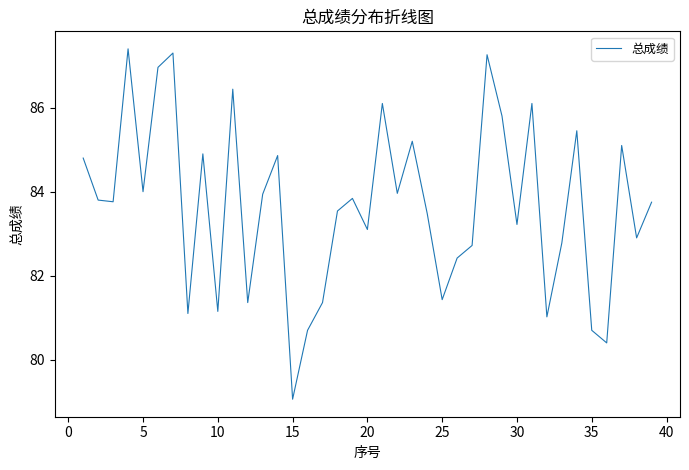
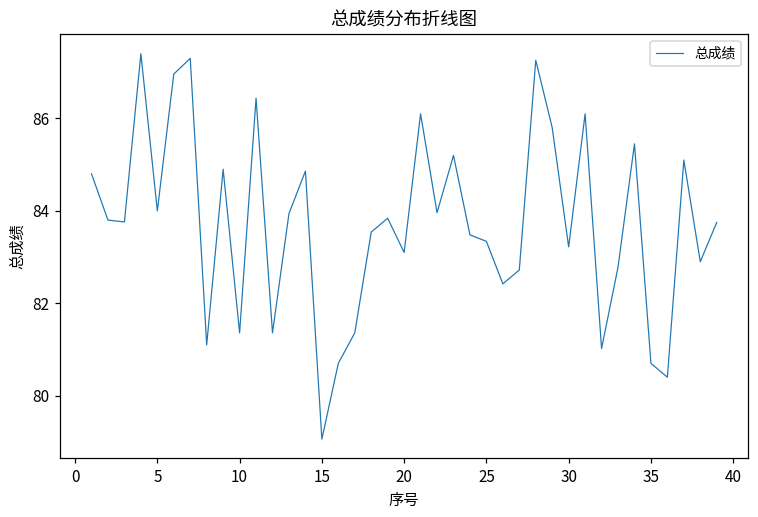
  {
    "5": 84.0,
-   "10": 81.2,
+   "10": 81.4,
    "15": 79.1,
    "20": 83.1,
-   "25": 81.4,
+   "25": 83.3,
    "30": 83.2,
    "35": 80.7
  }
